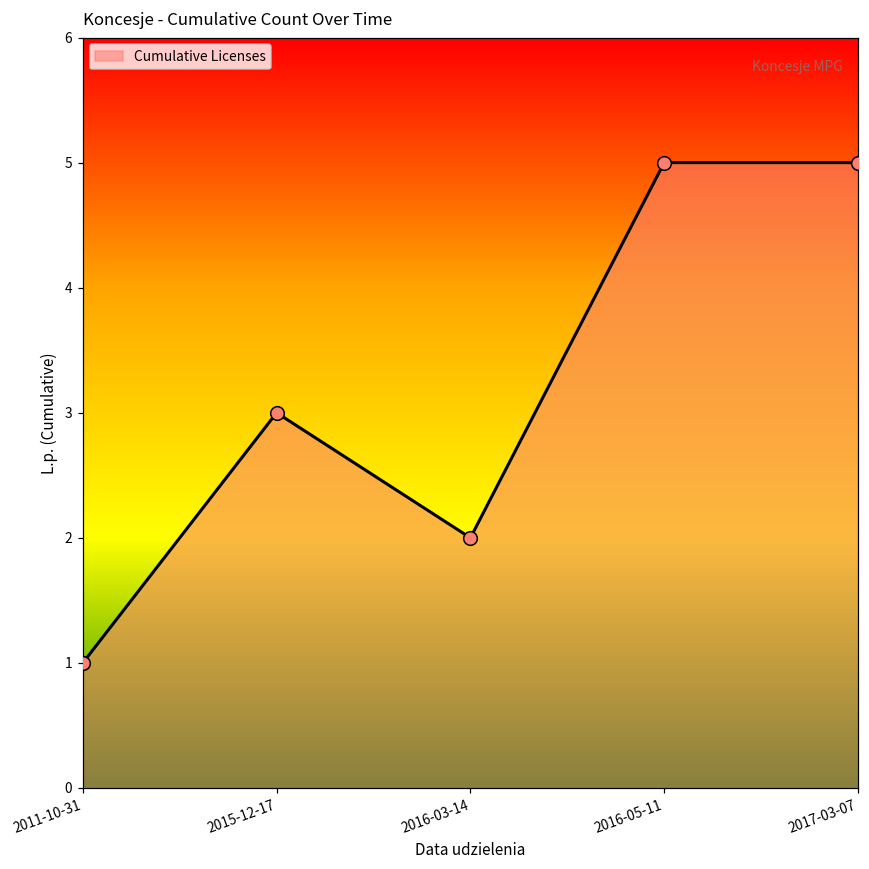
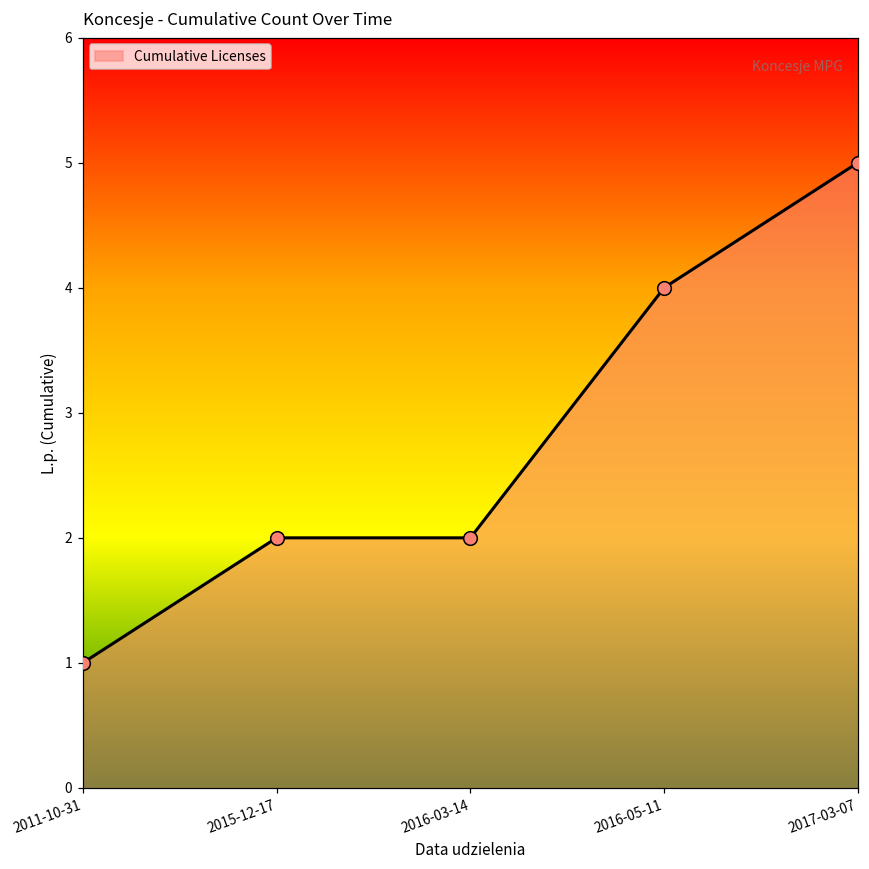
  {
    "2011-10-31": 1,
-   "2015-12-17": 3,
+   "2015-12-17": 2,
    "2016-03-14": 2,
-   "2016-05-11": 5,
+   "2016-05-11": 4,
    "2017-03-07": 5
  }
